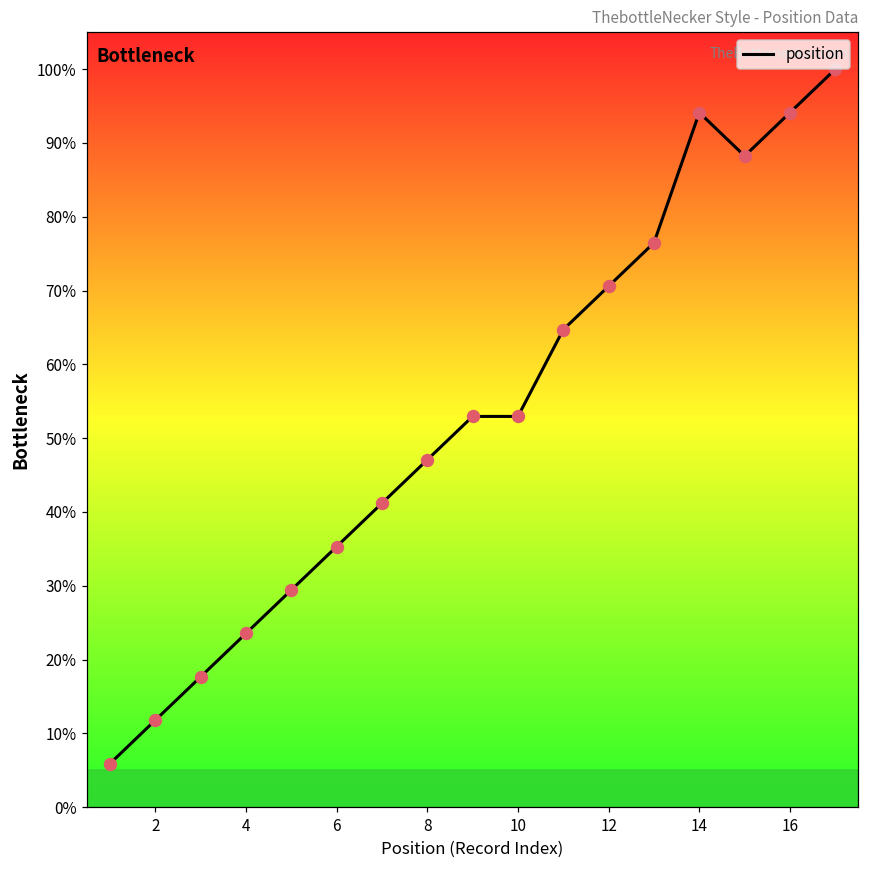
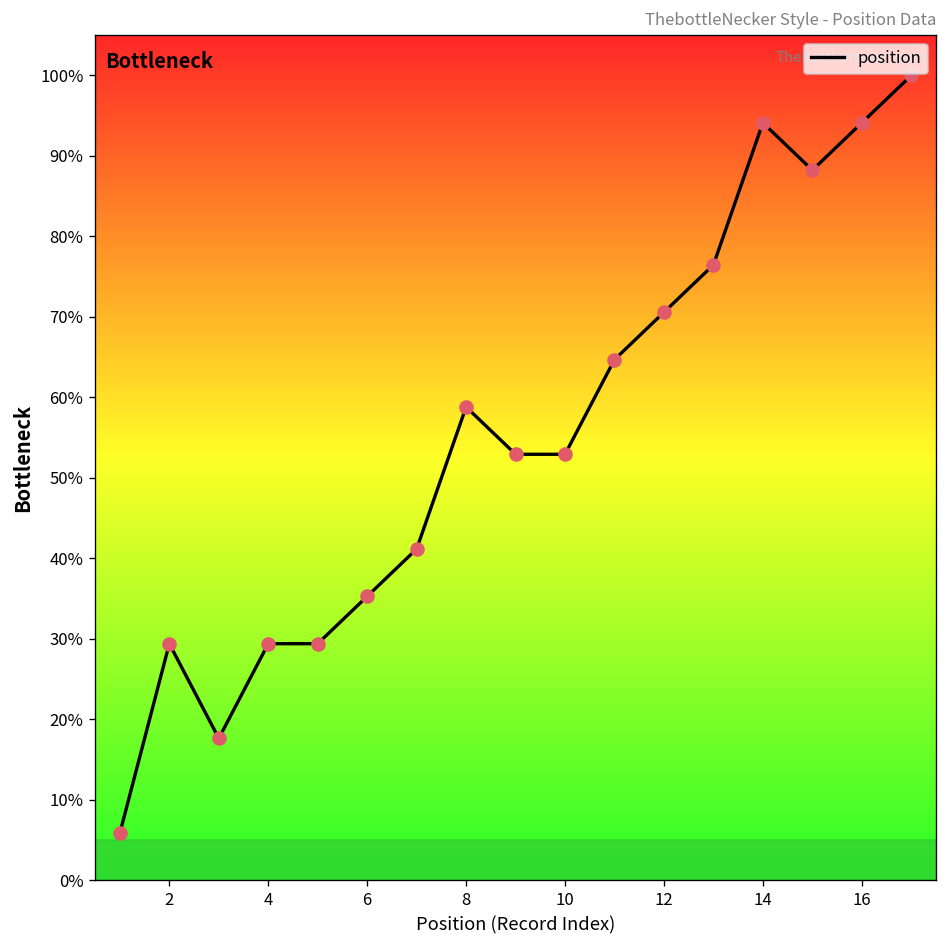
  {
-   "2": "12%",
-   "4": "24%",
+   "2": "29%",
+   "4": "29%",
    "6": "35%",
-   "8": "47%",
+   "8": "59%",
    "10": "53%",
    "12": "71%",
    "14": "94%",
    "16": "94%"
  }
